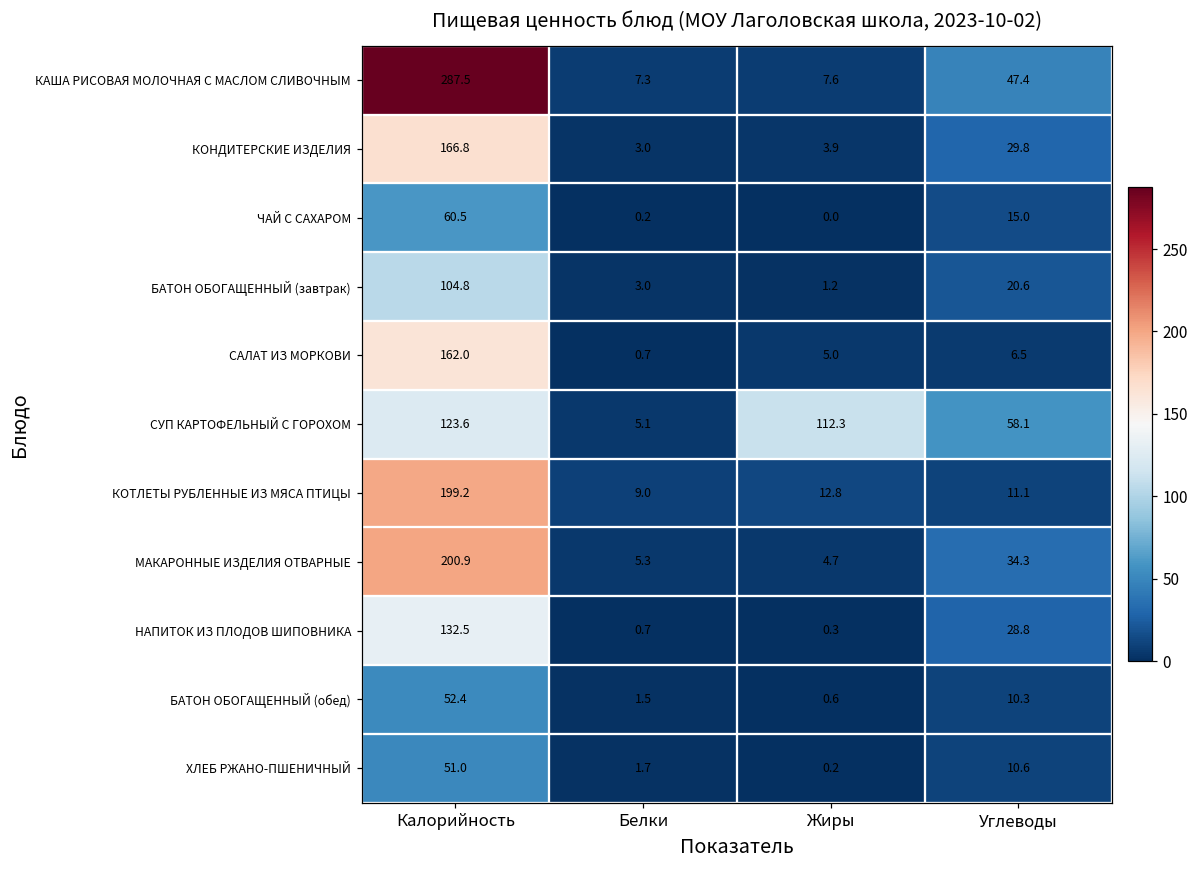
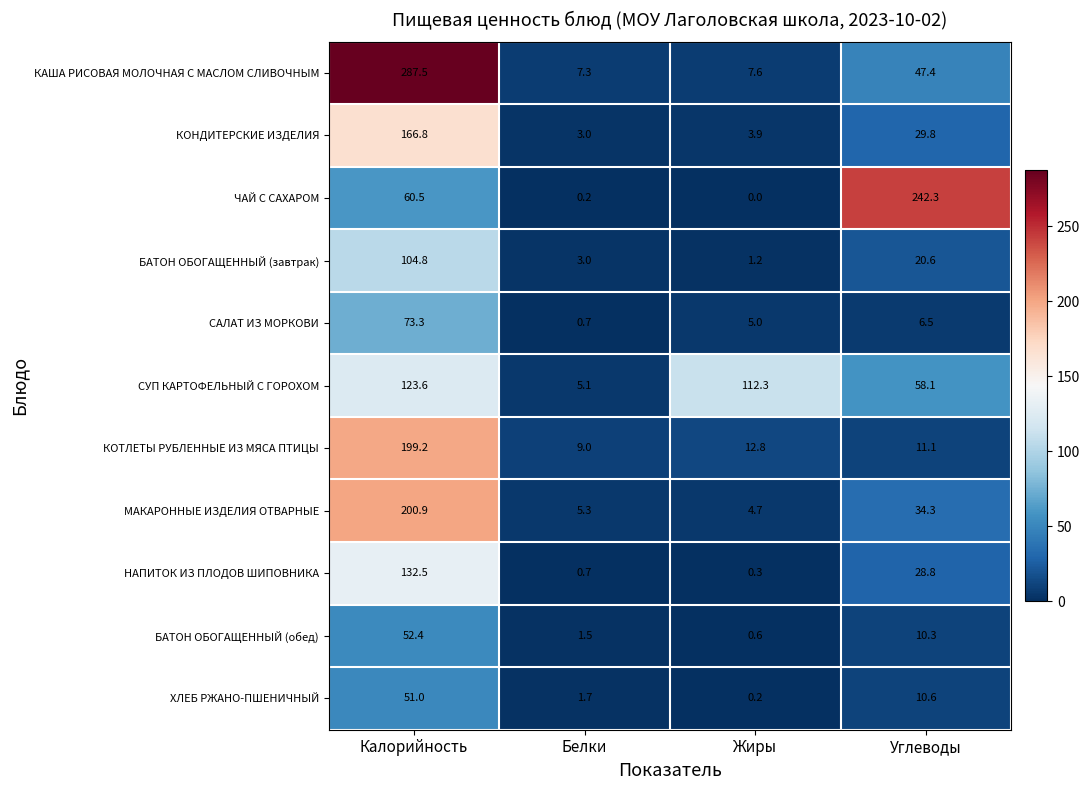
  {
    "КАША РИСОВАЯ МОЛОЧНАЯ С МАСЛОМ СЛИВОЧНЫМ": {
      "Калорийность": 287.5,
      "Белки": 7.3,
      "Жиры": 7.6,
      "Углеводы": 47.4
    },
    "КОНДИТЕРСКИЕ ИЗДЕЛИЯ": {
      "Калорийность": 166.8,
      "Белки": 3.0,
      "Жиры": 3.9,
      "Углеводы": 29.8
    },
    "ЧАЙ С САХАРОМ": {
      "Калорийность": 60.5,
      "Белки": 0.2,
      "Жиры": 0.0,
-     "Углеводы": 15.0
+     "Углеводы": 242.3
    },
    "БАТОН ОБОГАЩЕННЫЙ (завтрак)": {
      "Калорийность": 104.8,
      "Белки": 3.0,
      "Жиры": 1.2,
      "Углеводы": 20.6
    },
    "САЛАТ ИЗ МОРКОВИ": {
-     "Калорийность": 162.0,
+     "Калорийность": 73.3,
      "Белки": 0.7,
      "Жиры": 5.0,
      "Углеводы": 6.5
    },
    "СУП КАРТОФЕЛЬНЫЙ С ГОРОХОМ": {
      "Калорийность": 123.6,
      "Белки": 5.1,
      "Жиры": 112.3,
      "Углеводы": 58.1
    },
    "КОТЛЕТЫ РУБЛЕННЫЕ ИЗ МЯСА ПТИЦЫ": {
      "Калорийность": 199.2,
      "Белки": 9.0,
      "Жиры": 12.8,
      "Углеводы": 11.1
    },
    "МАКАРОННЫЕ ИЗДЕЛИЯ ОТВАРНЫЕ": {
      "Калорийность": 200.9,
      "Белки": 5.3,
      "Жиры": 4.7,
      "Углеводы": 34.3
    },
    "НАПИТОК ИЗ ПЛОДОВ ШИПОВНИКА": {
      "Калорийность": 132.5,
      "Белки": 0.7,
      "Жиры": 0.3,
      "Углеводы": 28.8
    },
    "БАТОН ОБОГАЩЕННЫЙ (обед)": {
      "Калорийность": 52.4,
      "Белки": 1.5,
      "Жиры": 0.6,
      "Углеводы": 10.3
    },
    "ХЛЕБ РЖАНО-ПШЕНИЧНЫЙ": {
      "Калорийность": 51.0,
      "Белки": 1.7,
      "Жиры": 0.2,
      "Углеводы": 10.6
    }
  }
